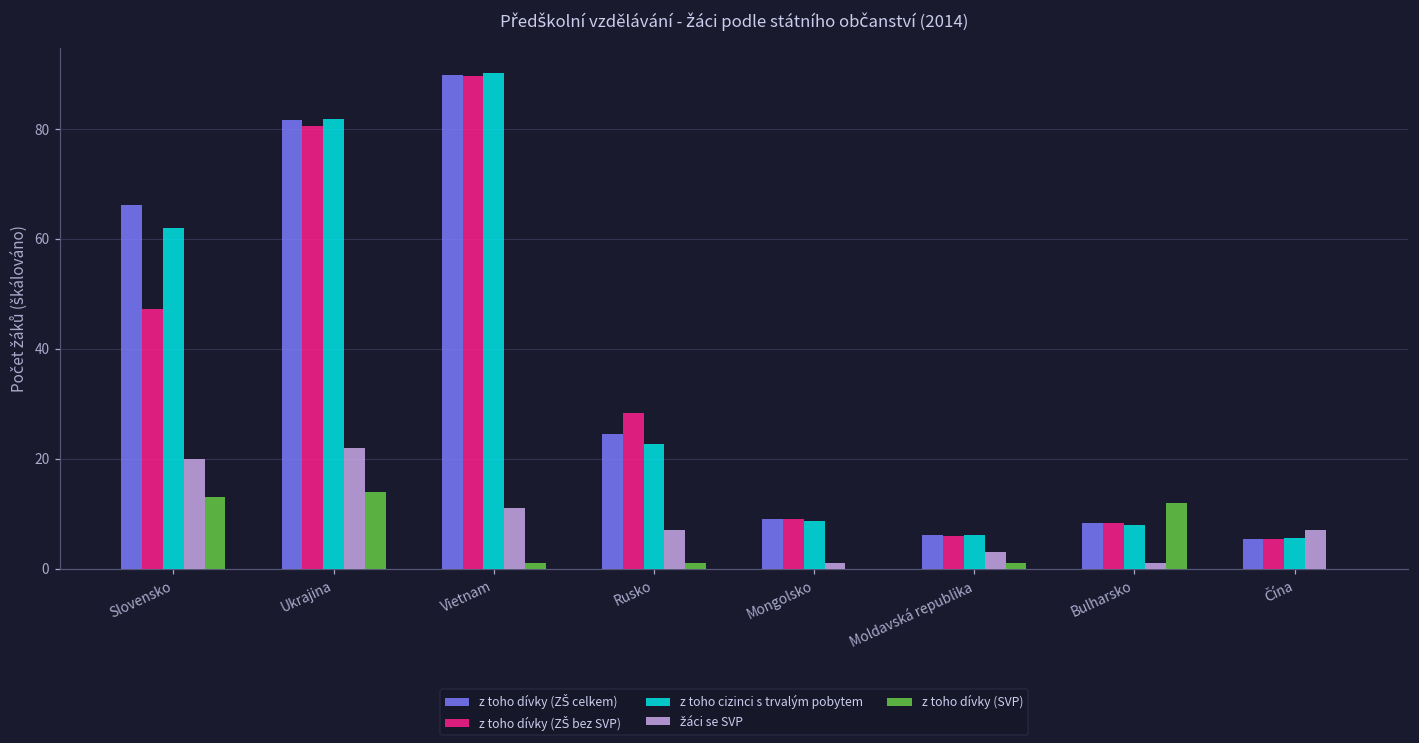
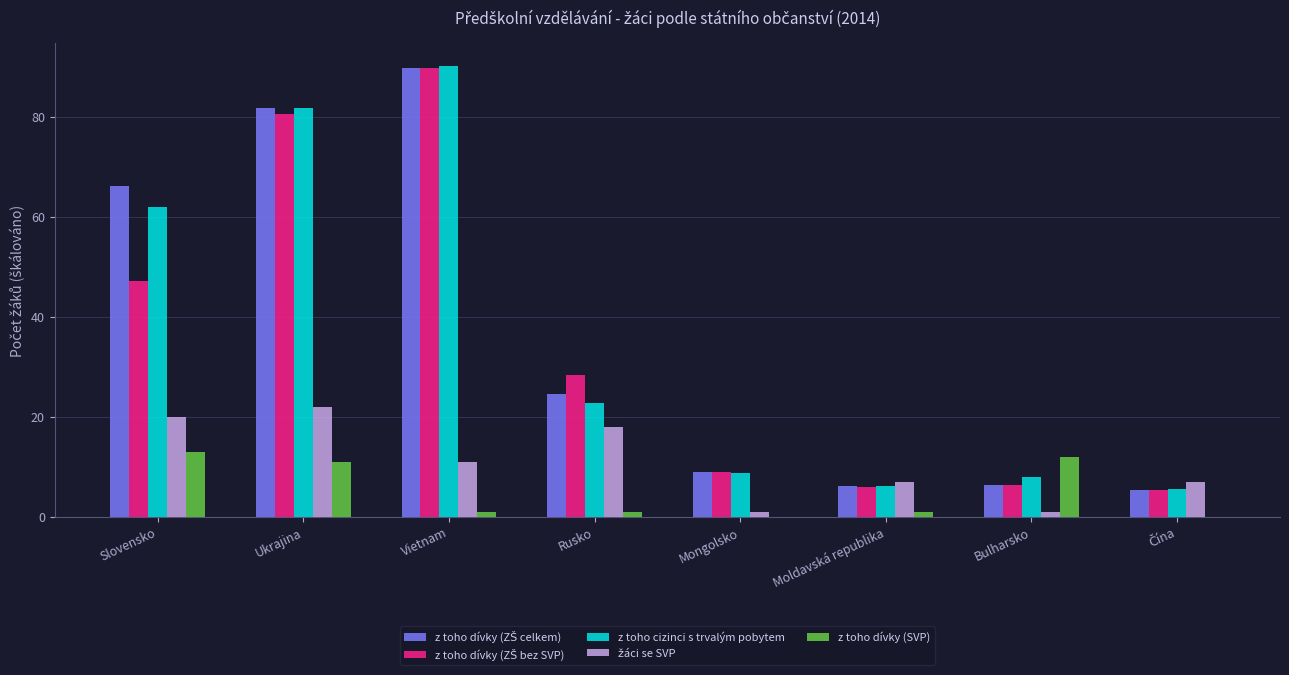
  {
    "z toho dívky (ZŠ celkem)": {
      "Slovensko": 66,
      "Ukrajina": 82,
      "Vietnam": 90,
      "Rusko": 25,
      "Mongolsko": 9,
      "Moldavská republika": 6,
-     "Bulharsko": 8,
+     "Bulharsko": 6,
      "Čína": 5
    },
    "z toho dívky (ZŠ bez SVP)": {
      "Slovensko": 47,
      "Ukrajina": 81,
      "Vietnam": 90,
      "Rusko": 28,
      "Mongolsko": 9,
      "Moldavská republika": 6,
-     "Bulharsko": 8,
+     "Bulharsko": 6,
      "Čína": 5
    },
    "z toho cizinci s trvalým pobytem": {
      "Slovensko": 62,
      "Ukrajina": 82,
      "Vietnam": 90,
      "Rusko": 23,
      "Mongolsko": 9,
      "Moldavská republika": 6,
      "Bulharsko": 8,
      "Čína": 6
    },
    "žáci se SVP": {
      "Slovensko": 20,
      "Ukrajina": 22,
      "Vietnam": 11,
-     "Rusko": 7,
+     "Rusko": 18,
      "Mongolsko": 1,
-     "Moldavská republika": 3,
+     "Moldavská republika": 7,
      "Bulharsko": 1,
      "Čína": 7
    },
    "z toho dívky (SVP)": {
      "Slovensko": 13,
-     "Ukrajina": 14,
+     "Ukrajina": 11,
      "Vietnam": 1,
      "Rusko": 1,
      "Mongolsko": 0,
      "Moldavská republika": 1,
      "Bulharsko": 12,
      "Čína": 0
    }
  }
